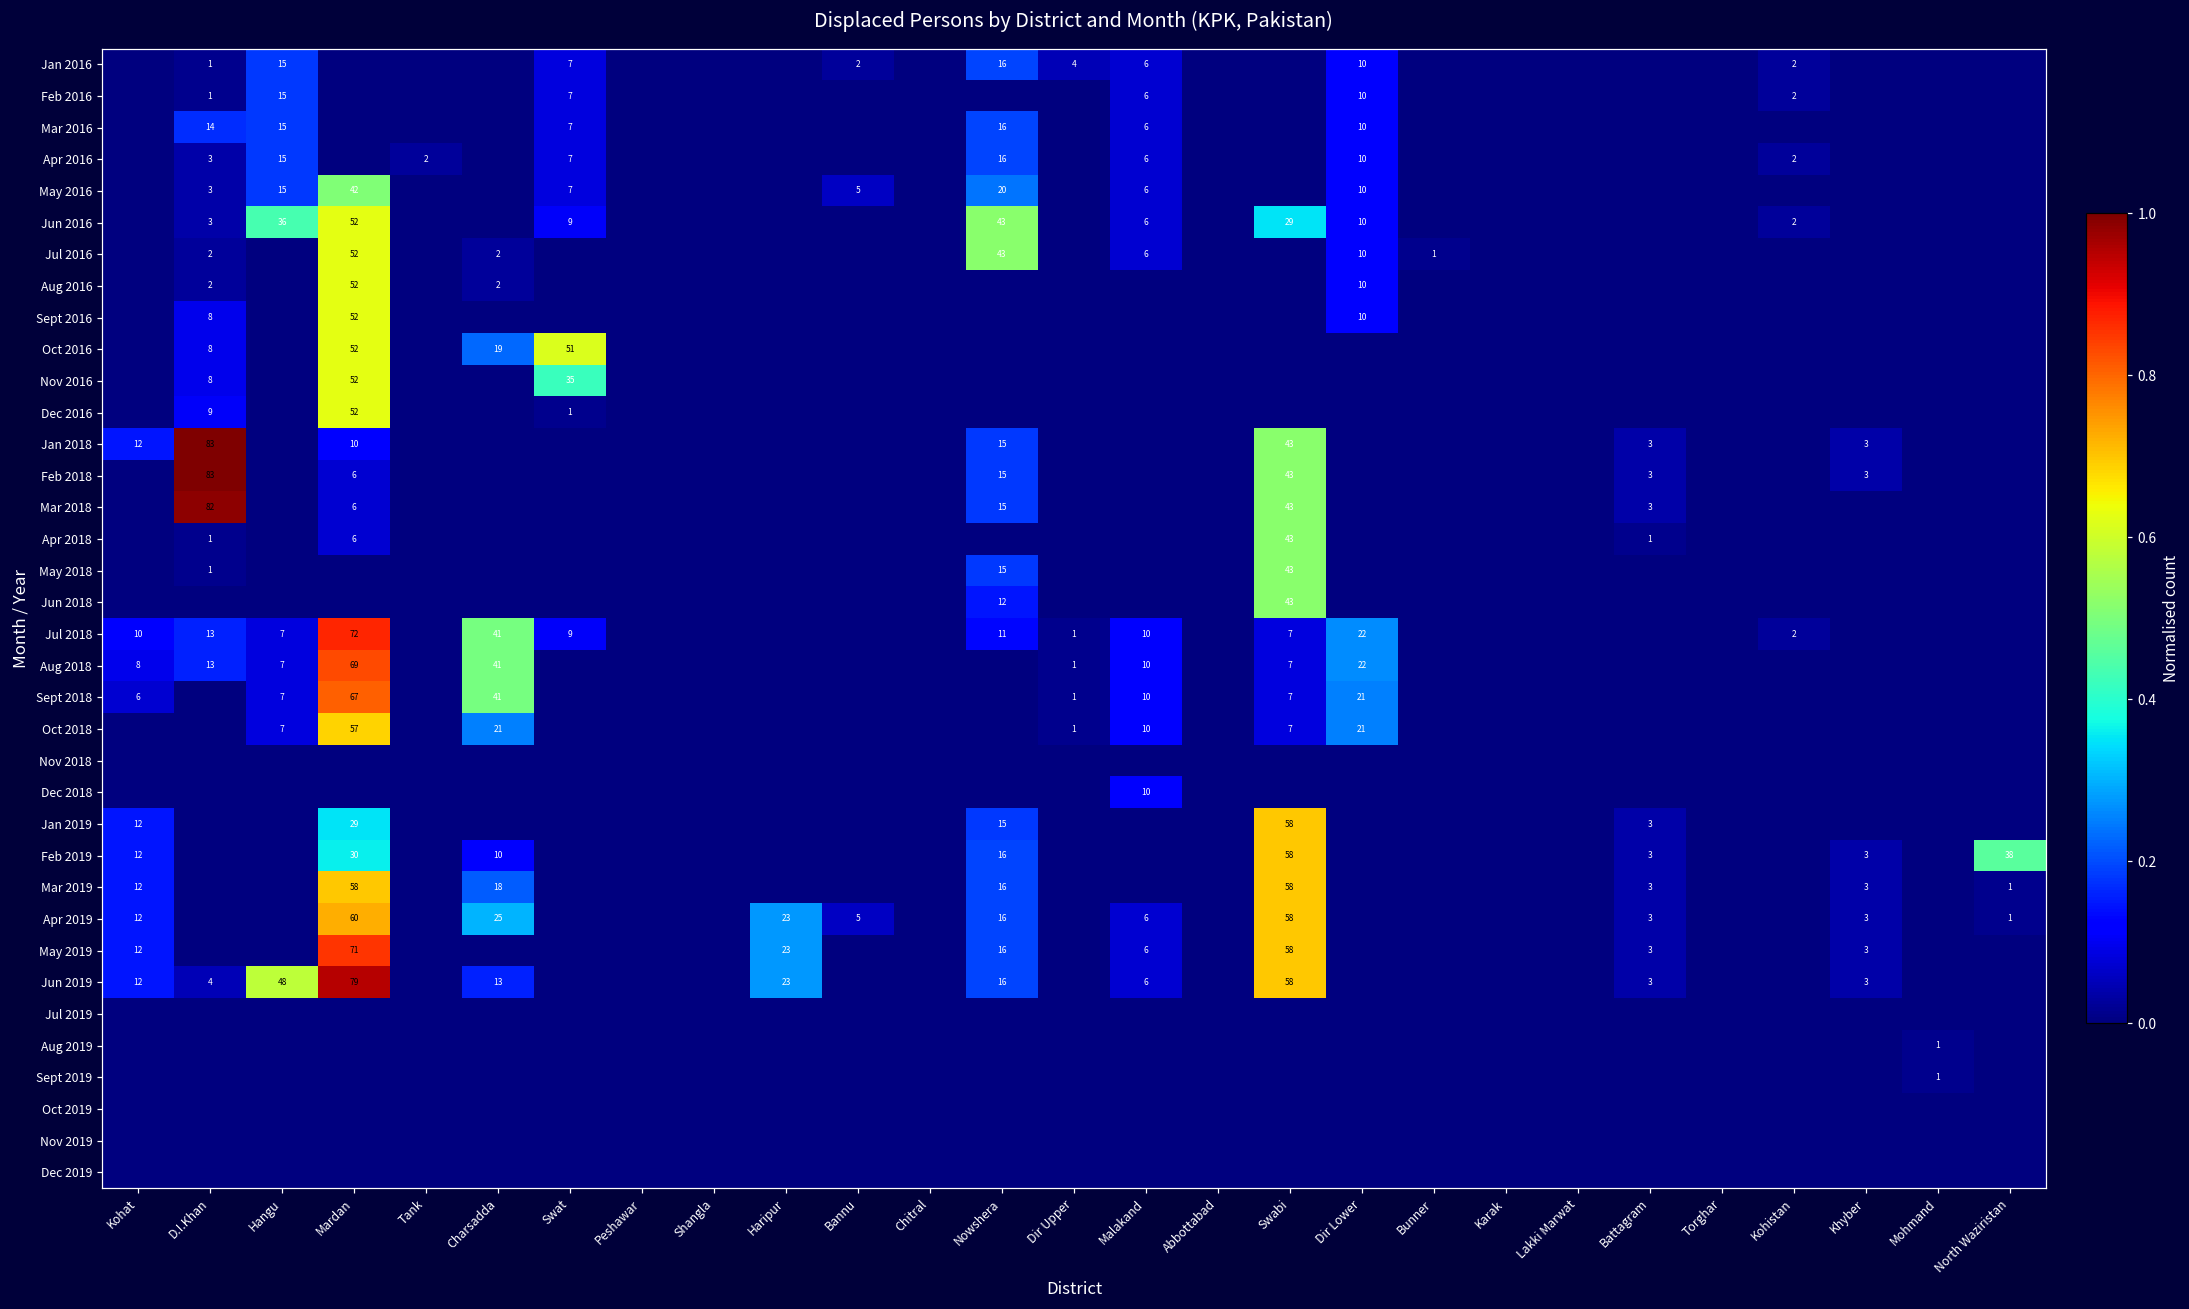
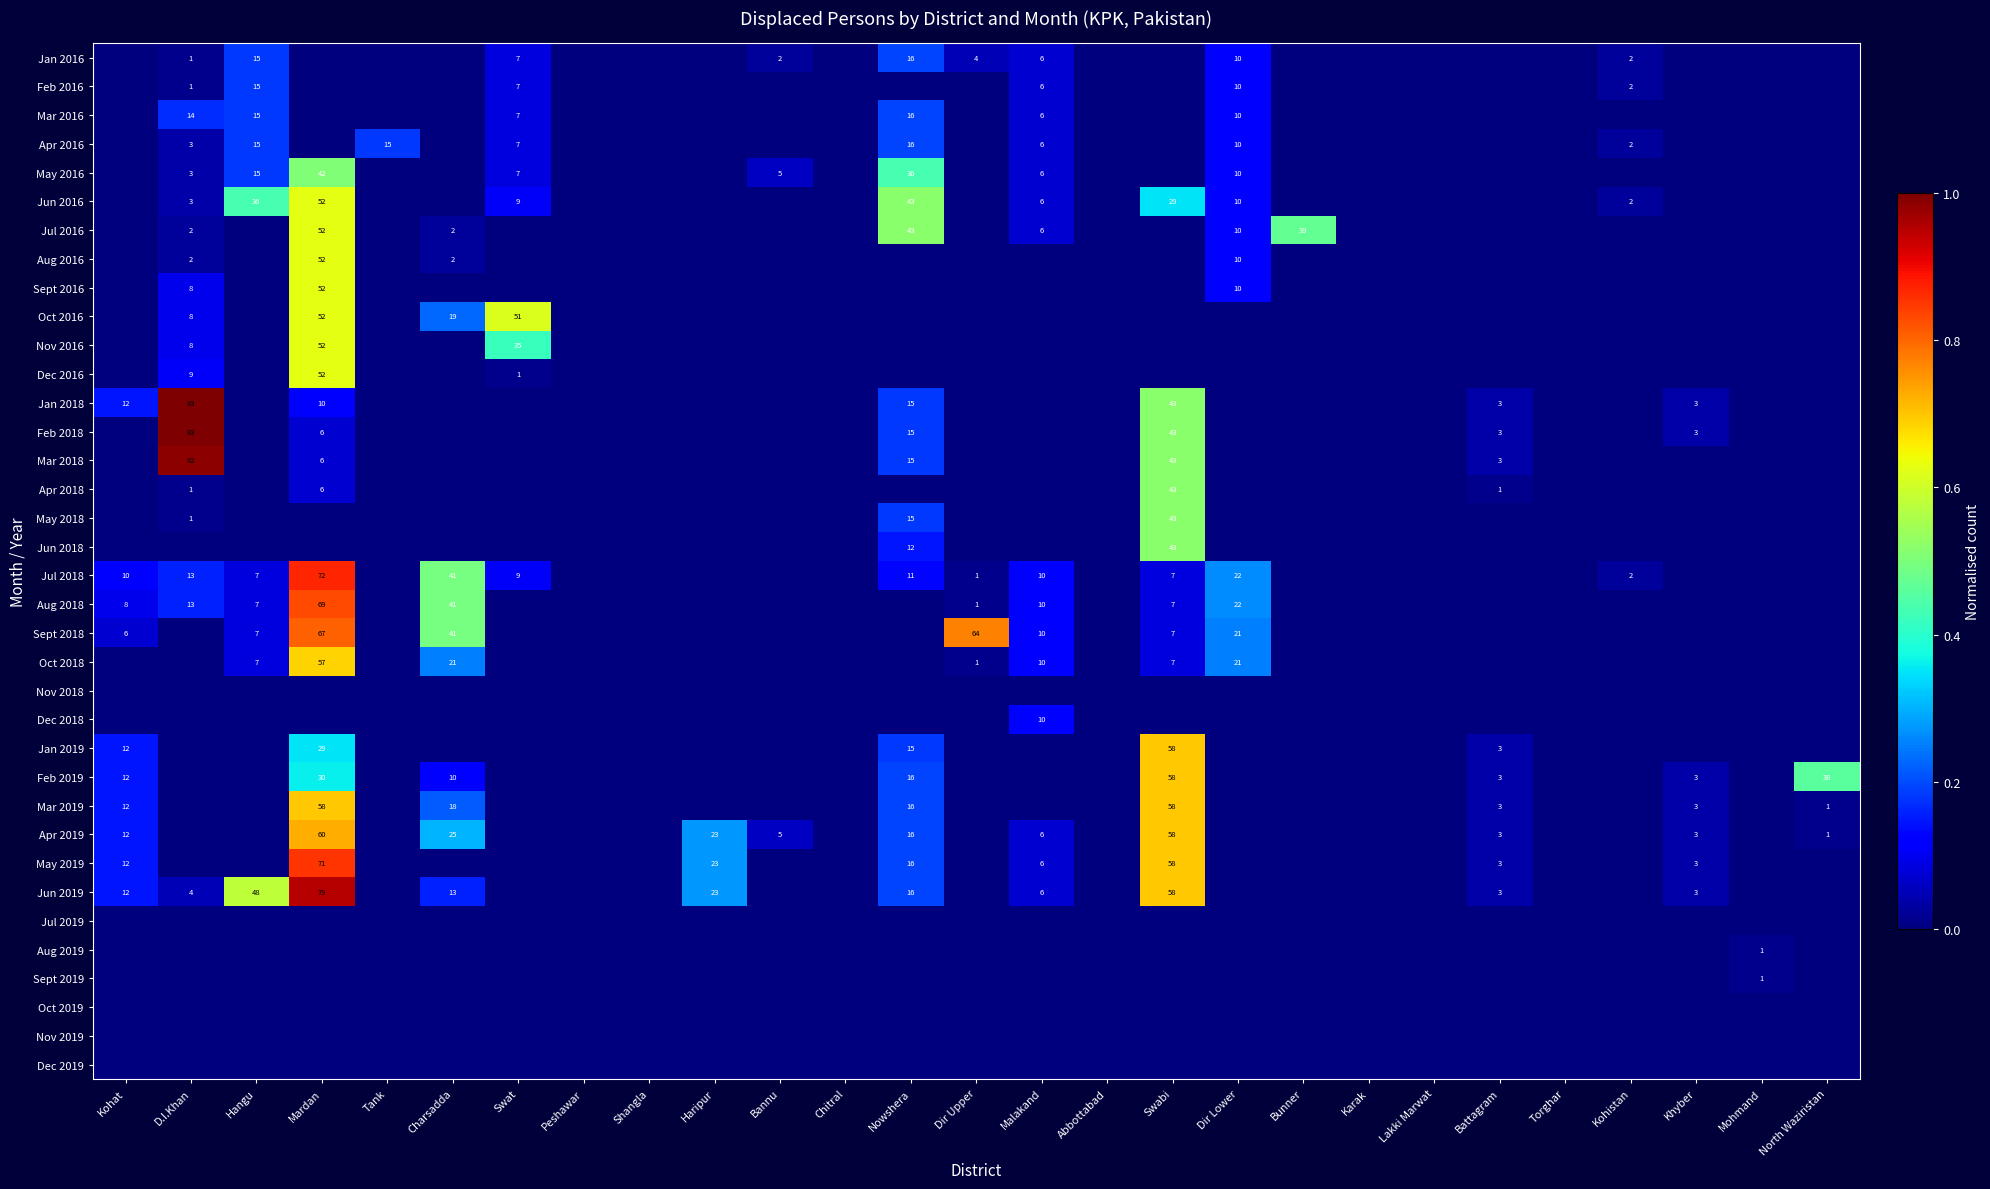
  {
    "Jan 2016": {
      "D.I.Khan": 1,
      "Hangu": 15,
      "Swat": 7,
      "Bannu": 2,
      "Nowshera": 16,
      "Dir Upper": 4,
      "Malakand": 6,
      "Dir Lower": 10,
      "Kohistan": 2
    },
    "Feb 2016": {
      "D.I.Khan": 1,
      "Hangu": 15,
      "Swat": 7,
      "Malakand": 6,
      "Dir Lower": 10,
      "Kohistan": 2
    },
    "Mar 2016": {
      "D.I.Khan": 14,
      "Hangu": 15,
      "Swat": 7,
      "Nowshera": 16,
      "Malakand": 6,
      "Dir Lower": 10
    },
    "Apr 2016": {
      "D.I.Khan": 3,
      "Hangu": 15,
-     "Tank": 2,
+     "Tank": 15,
      "Swat": 7,
      "Nowshera": 16,
      "Malakand": 6,
      "Dir Lower": 10,
      "Kohistan": 2
    },
    "May 2016": {
      "D.I.Khan": 3,
      "Hangu": 15,
      "Mardan": 42,
      "Swat": 7,
      "Bannu": 5,
-     "Nowshera": 20,
+     "Nowshera": 36,
      "Malakand": 6,
      "Dir Lower": 10
    },
    "Jun 2016": {
      "D.I.Khan": 3,
      "Hangu": 36,
      "Mardan": 52,
      "Swat": 9,
      "Nowshera": 43,
      "Malakand": 6,
      "Swabi": 29,
      "Dir Lower": 10,
      "Kohistan": 2
    },
    "Jul 2016": {
      "D.I.Khan": 2,
      "Mardan": 52,
      "Charsadda": 2,
      "Nowshera": 43,
      "Malakand": 6,
      "Dir Lower": 10,
-     "Bunner": 1
+     "Bunner": 39
    },
    "Aug 2016": {
      "D.I.Khan": 2,
      "Mardan": 52,
      "Charsadda": 2,
      "Dir Lower": 10
    },
    "Sept 2016": {
      "D.I.Khan": 8,
      "Mardan": 52,
      "Dir Lower": 10
    },
    "Oct 2016": {
      "D.I.Khan": 8,
      "Mardan": 52,
      "Charsadda": 19,
      "Swat": 51
    },
    "Nov 2016": {
      "D.I.Khan": 8,
      "Mardan": 52,
      "Swat": 35
    },
    "Dec 2016": {
      "D.I.Khan": 9,
      "Mardan": 52,
      "Swat": 1
    },
    "Jan 2018": {
      "Kohat": 12,
      "D.I.Khan": 83,
      "Mardan": 10,
      "Nowshera": 15,
      "Swabi": 43,
      "Battagram": 3,
      "Khyber": 3
    },
    "Feb 2018": {
      "D.I.Khan": 83,
      "Mardan": 6,
      "Nowshera": 15,
      "Swabi": 43,
      "Battagram": 3,
      "Khyber": 3
    },
    "Mar 2018": {
      "D.I.Khan": 82,
      "Mardan": 6,
      "Nowshera": 15,
      "Swabi": 43,
      "Battagram": 3
    },
    "Apr 2018": {
      "D.I.Khan": 1,
      "Mardan": 6,
      "Swabi": 43,
      "Battagram": 1
    },
    "May 2018": {
      "D.I.Khan": 1,
      "Nowshera": 15,
      "Swabi": 43
    },
    "Jun 2018": {
      "Nowshera": 12,
      "Swabi": 43
    },
    "Jul 2018": {
      "Kohat": 10,
      "D.I.Khan": 13,
      "Hangu": 7,
      "Mardan": 72,
      "Charsadda": 41,
      "Swat": 9,
      "Nowshera": 11,
      "Dir Upper": 1,
      "Malakand": 10,
      "Swabi": 7,
      "Dir Lower": 22,
      "Kohistan": 2
    },
    "Aug 2018": {
      "Kohat": 8,
      "D.I.Khan": 13,
      "Hangu": 7,
      "Mardan": 69,
      "Charsadda": 41,
      "Dir Upper": 1,
      "Malakand": 10,
      "Swabi": 7,
      "Dir Lower": 22
    },
    "Sept 2018": {
      "Kohat": 6,
      "Hangu": 7,
      "Mardan": 67,
      "Charsadda": 41,
-     "Dir Upper": 1,
+     "Dir Upper": 64,
      "Malakand": 10,
      "Swabi": 7,
      "Dir Lower": 21
    },
    "Oct 2018": {
      "Hangu": 7,
      "Mardan": 57,
      "Charsadda": 21,
      "Dir Upper": 1,
      "Malakand": 10,
      "Swabi": 7,
      "Dir Lower": 21
    },
    "Dec 2018": {
      "Malakand": 10
    },
    "Jan 2019": {
      "Kohat": 12,
      "Mardan": 29,
      "Nowshera": 15,
      "Swabi": 58,
      "Battagram": 3
    },
    "Feb 2019": {
      "Kohat": 12,
      "Mardan": 30,
      "Charsadda": 10,
      "Nowshera": 16,
      "Swabi": 58,
      "Battagram": 3,
      "Khyber": 3,
      "North Waziristan": 38
    },
    "Mar 2019": {
      "Kohat": 12,
      "Mardan": 58,
      "Charsadda": 18,
      "Nowshera": 16,
      "Swabi": 58,
      "Battagram": 3,
      "Khyber": 3,
      "North Waziristan": 1
    },
    "Apr 2019": {
      "Kohat": 12,
      "Mardan": 60,
      "Charsadda": 25,
      "Haripur": 23,
      "Bannu": 5,
      "Nowshera": 16,
      "Malakand": 6,
      "Swabi": 58,
      "Battagram": 3,
      "Khyber": 3,
      "North Waziristan": 1
    },
    "May 2019": {
      "Kohat": 12,
      "Mardan": 71,
      "Haripur": 23,
      "Nowshera": 16,
      "Malakand": 6,
      "Swabi": 58,
      "Battagram": 3,
      "Khyber": 3
    },
    "Jun 2019": {
      "Kohat": 12,
      "D.I.Khan": 4,
      "Hangu": 48,
      "Mardan": 79,
      "Charsadda": 13,
      "Haripur": 23,
      "Nowshera": 16,
      "Malakand": 6,
      "Swabi": 58,
      "Battagram": 3,
      "Khyber": 3
    },
    "Aug 2019": {
      "Mohmand": 1
    },
    "Sept 2019": {
      "Mohmand": 1
    }
  }
